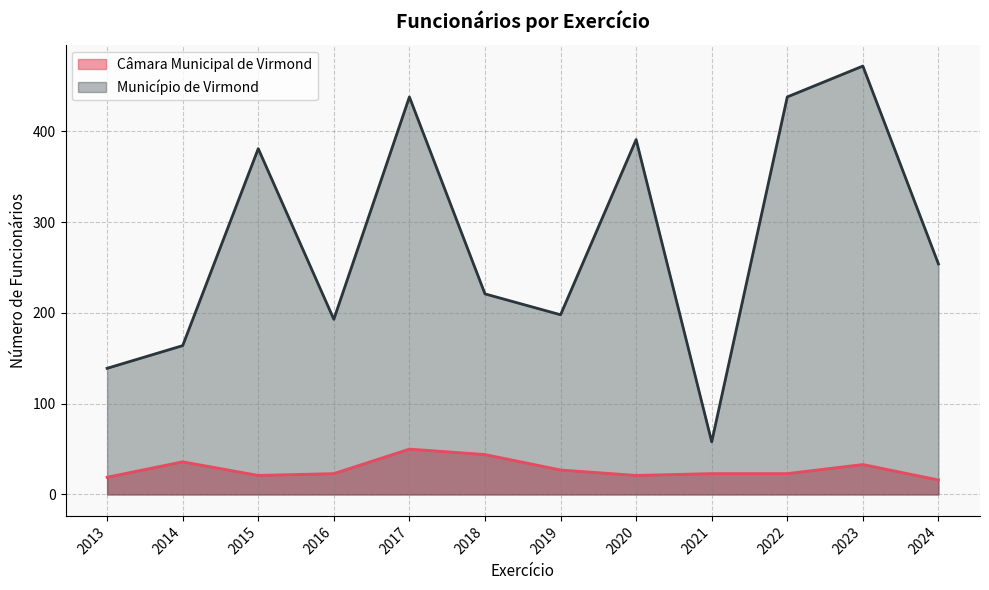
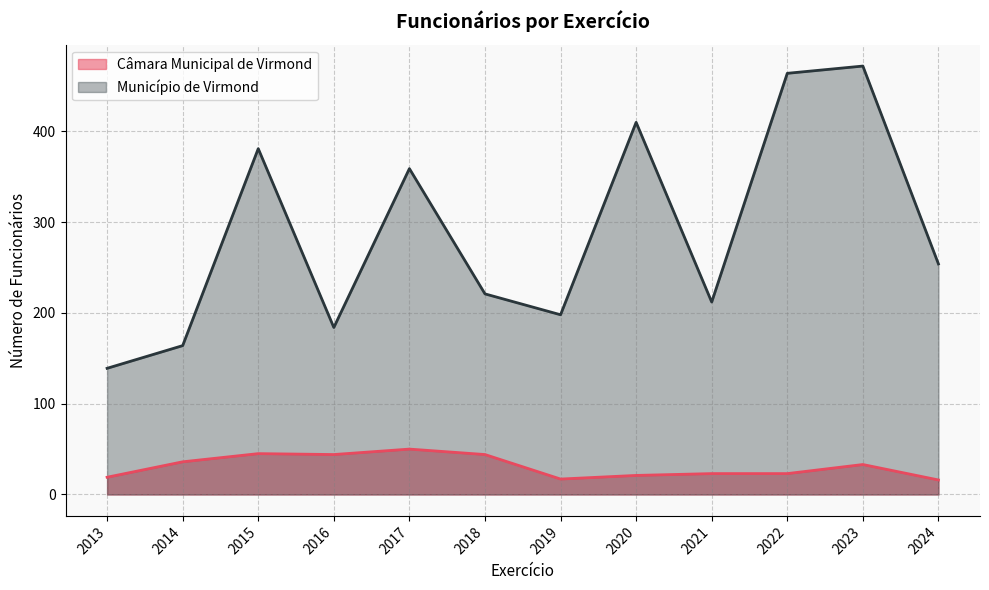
  {
    "Câmara Municipal de Virmond": {
      "2013": 20,
      "2014": 40,
-     "2015": 20,
-     "2016": 20,
+     "2015": 50,
+     "2016": 40,
      "2017": 50,
      "2018": 40,
-     "2019": 30,
+     "2019": 20,
      "2020": 20,
      "2021": 20,
      "2022": 20,
      "2023": 30,
      "2024": 20
    },
    "Município de Virmond": {
      "2013": 140,
      "2014": 160,
      "2015": 380,
-     "2016": 190,
-     "2017": 440,
+     "2016": 180,
+     "2017": 360,
      "2018": 220,
      "2019": 200,
-     "2020": 390,
-     "2021": 60,
-     "2022": 440,
+     "2020": 410,
+     "2021": 210,
+     "2022": 460,
      "2023": 470,
      "2024": 250
    }
  }
